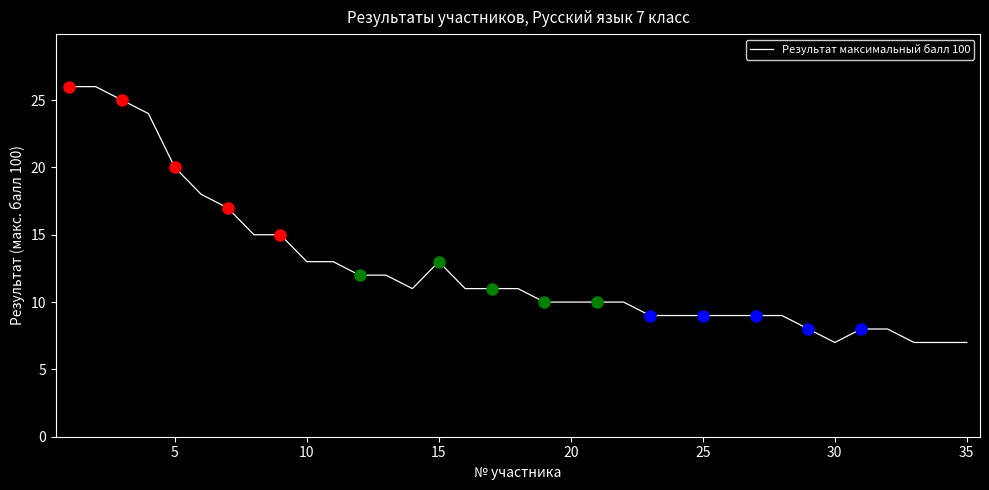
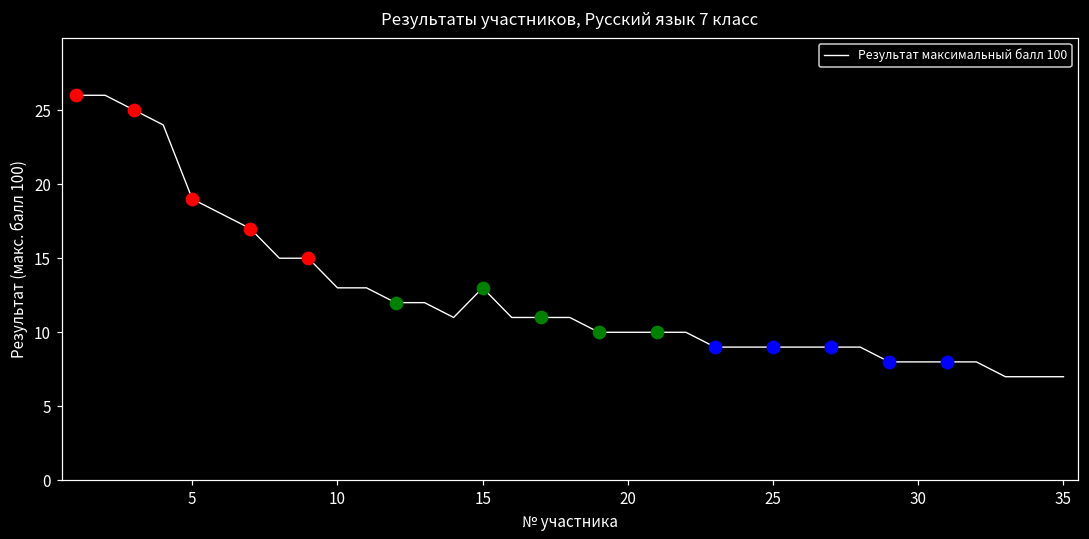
  {
    "Результат максимальный балл 100": {
-     "5": 20,
+     "5": 19,
      "10": 13,
      "20": 10,
-     "30": 7,
+     "30": 8,
      "35": 7
    }
  }
